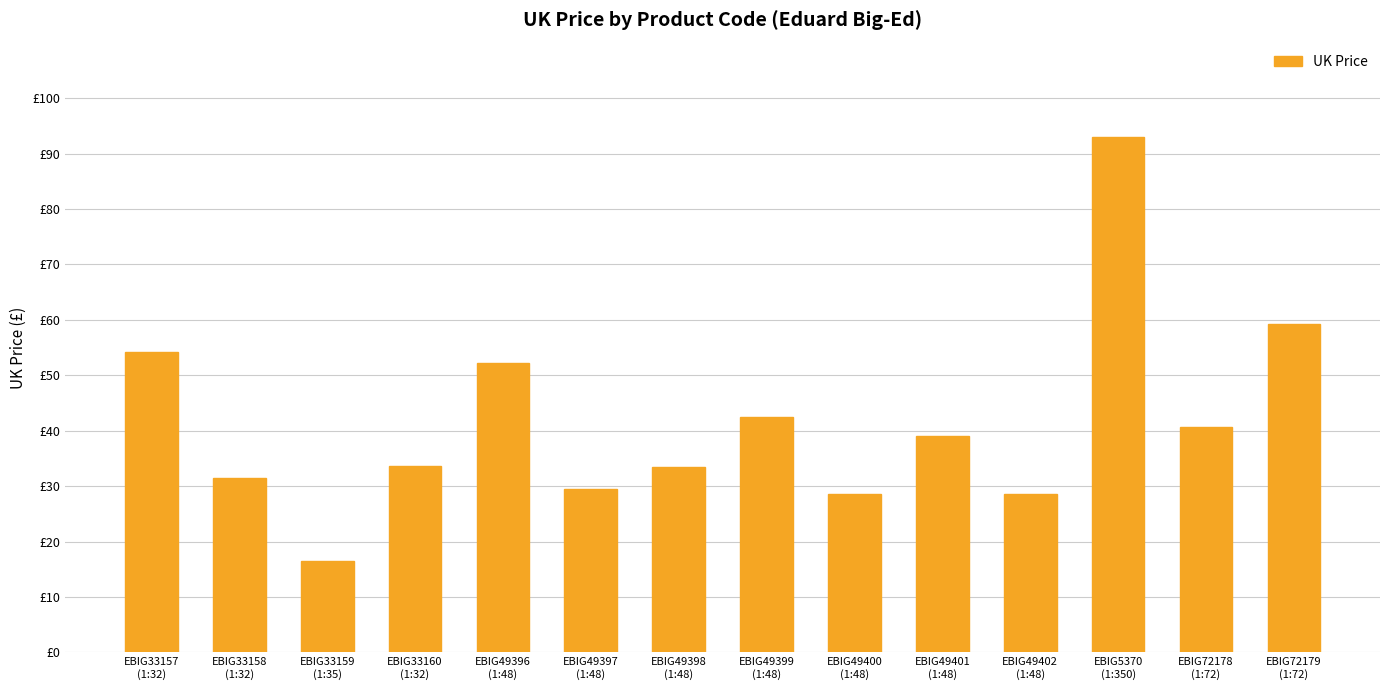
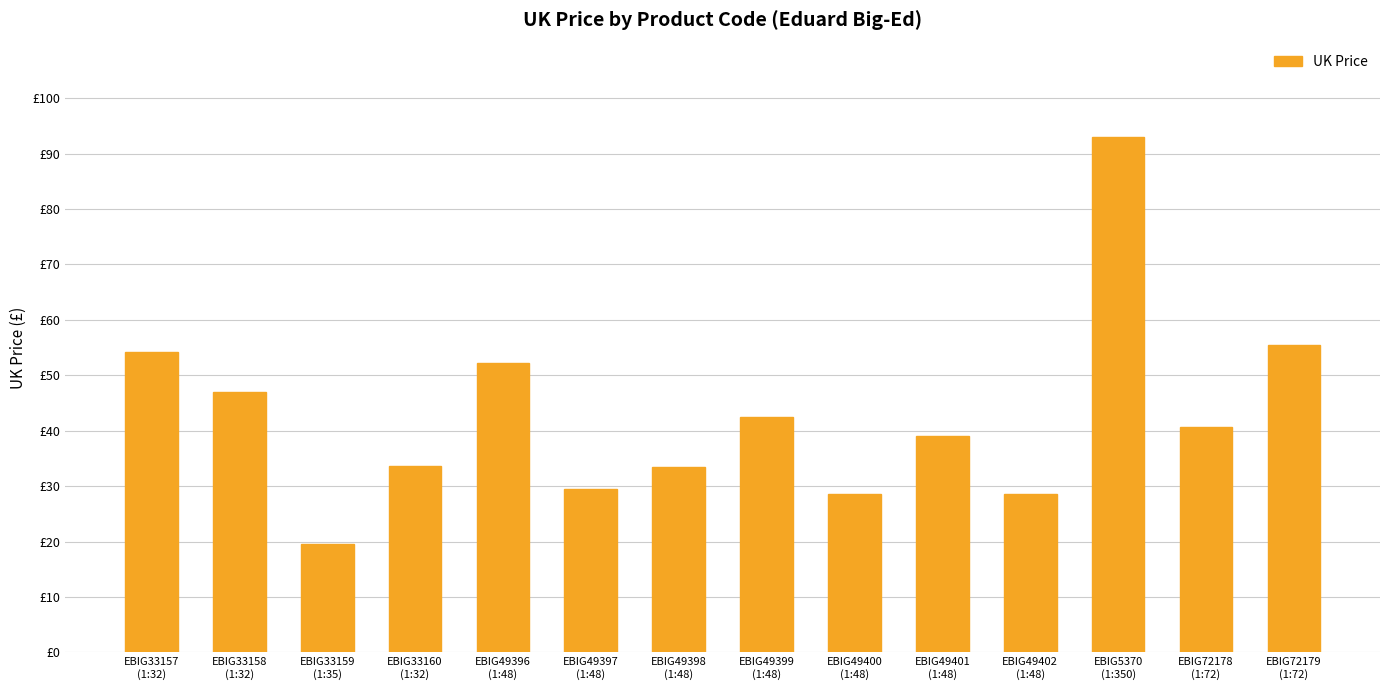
  {
    "EBIG33157 (1:32)": "£54",
-   "EBIG33158 (1:32)": "£32",
-   "EBIG33159 (1:35)": "£17",
+   "EBIG33158 (1:32)": "£47",
+   "EBIG33159 (1:35)": "£20",
    "EBIG33160 (1:32)": "£34",
    "EBIG49396 (1:48)": "£52",
    "EBIG49397 (1:48)": "£30",
    "EBIG49398 (1:48)": "£34",
    "EBIG49399 (1:48)": "£42",
    "EBIG49400 (1:48)": "£29",
    "EBIG49401 (1:48)": "£39",
    "EBIG49402 (1:48)": "£29",
    "EBIG5370 (1:350)": "£93",
    "EBIG72178 (1:72)": "£41",
-   "EBIG72179 (1:72)": "£59"
+   "EBIG72179 (1:72)": "£56"
  }
